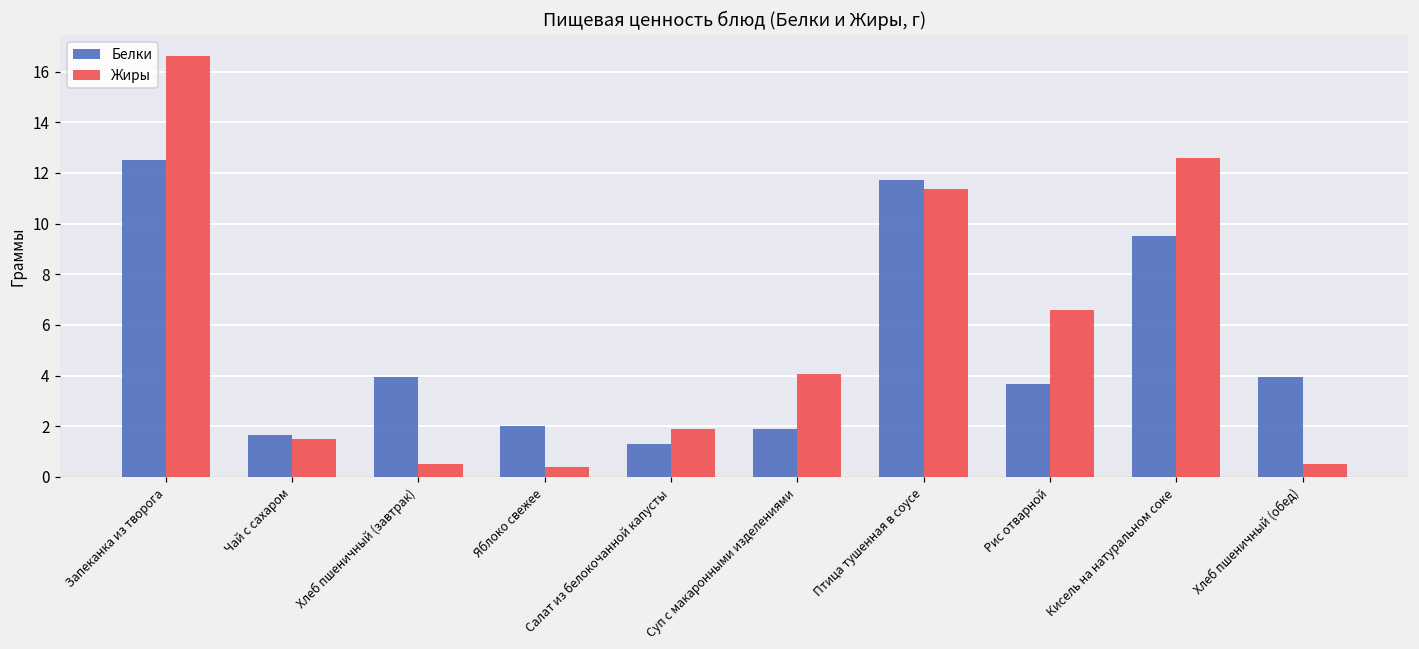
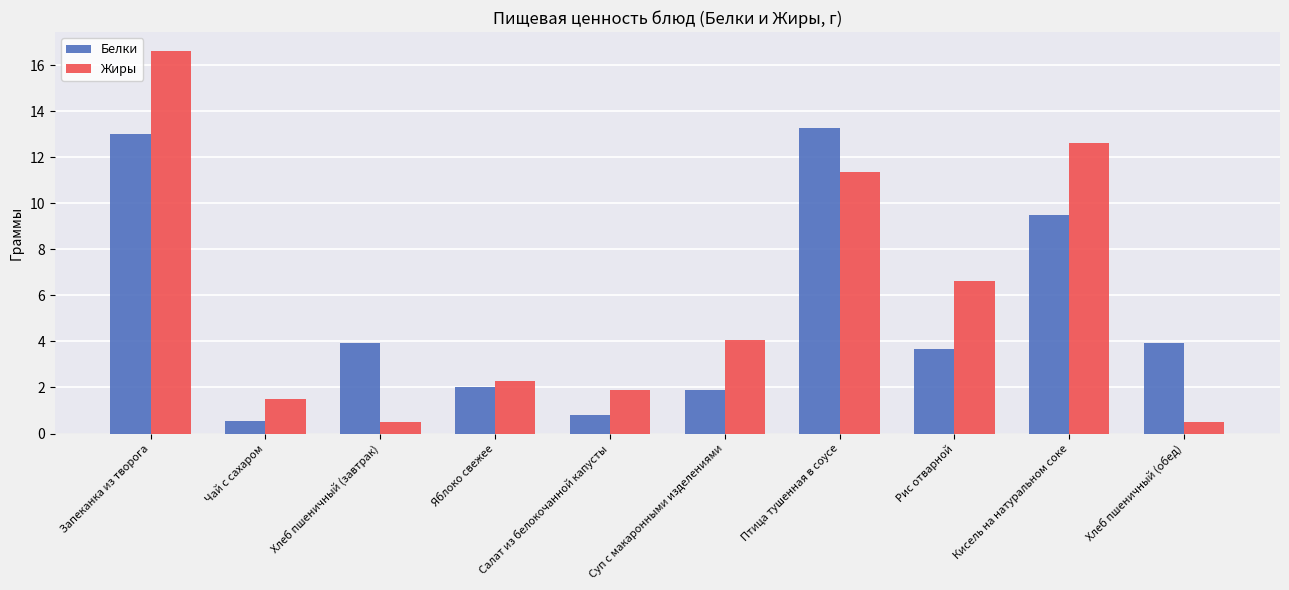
  {
    "Белки": {
-     "Запеканка из творога": 12.5,
-     "Чай с сахаром": 1.6,
+     "Запеканка из творога": 13.0,
+     "Чай с сахаром": 0.5,
      "Хлеб пшеничный (завтрак)": 4.0,
      "Яблоко свежее": 2.0,
-     "Салат из белокочанной капусты": 1.3,
+     "Салат из белокочанной капусты": 0.8,
      "Суп с макаронными изделениями": 1.9,
-     "Птица тушенная в соусе": 11.7,
+     "Птица тушенная в соусе": 13.3,
      "Рис отварной": 3.7,
      "Кисель на натуральном соке": 9.5,
      "Хлеб пшеничный (обед)": 4.0
    },
    "Жиры": {
      "Запеканка из творога": 16.6,
      "Чай с сахаром": 1.5,
      "Хлеб пшеничный (завтрак)": 0.5,
-     "Яблоко свежее": 0.4,
+     "Яблоко свежее": 2.3,
      "Салат из белокочанной капусты": 1.9,
      "Суп с макаронными изделениями": 4.1,
      "Птица тушенная в соусе": 11.4,
      "Рис отварной": 6.6,
      "Кисель на натуральном соке": 12.6,
      "Хлеб пшеничный (обед)": 0.5
    }
  }
